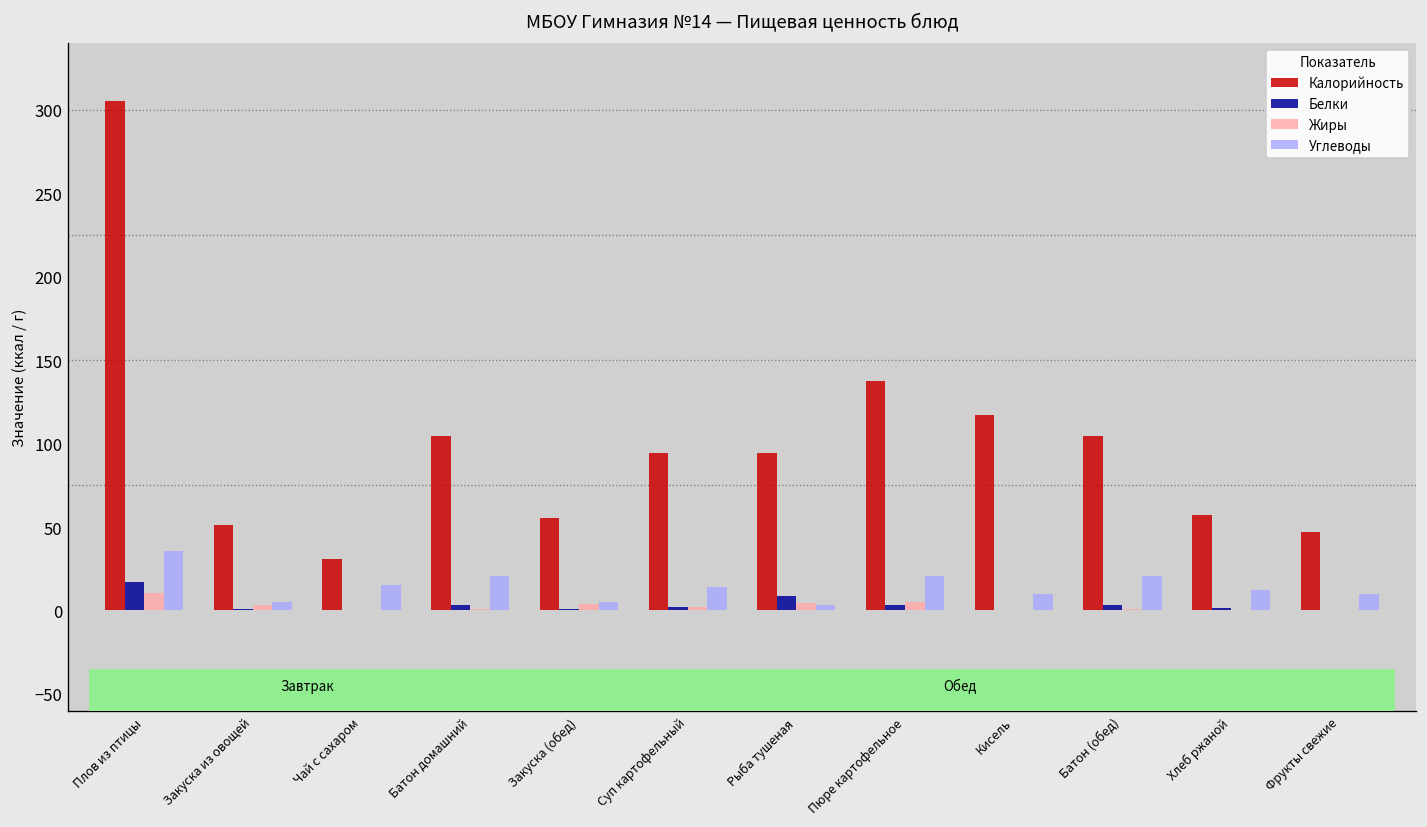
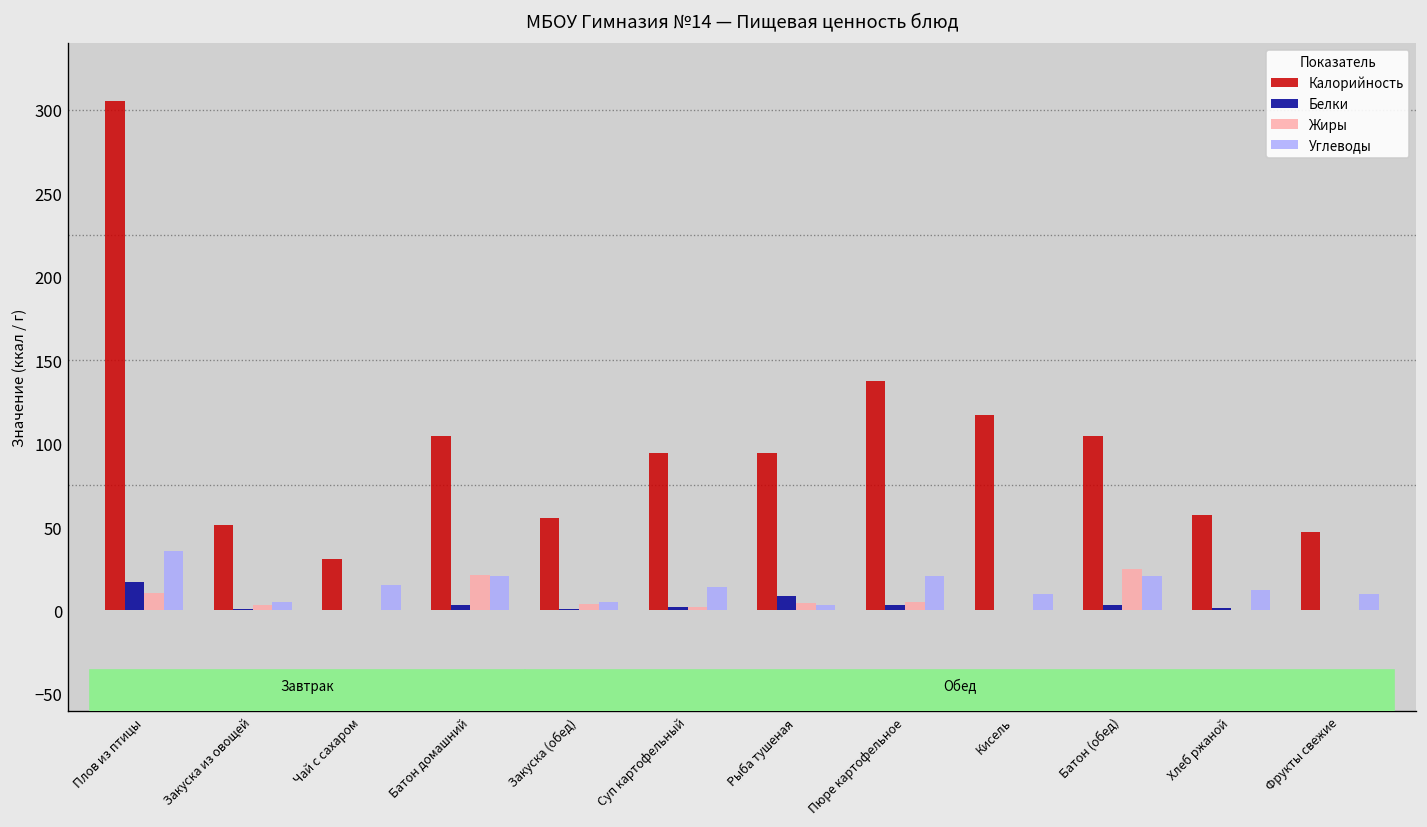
  {
    "Калорийность": {
      "Плов из птицы": 305,
      "Закуска из овощей": 51,
      "Чай с сахаром": 31,
      "Батон домашний": 105,
      "Закуска (обед)": 56,
      "Суп картофельный": 95,
      "Рыба тушеная": 95,
      "Пюре картофельное": 137,
      "Кисель": 117,
      "Батон (обед)": 105,
      "Хлеб ржаной": 57,
      "Фрукты свежие": 47
    },
    "Белки": {
      "Плов из птицы": 17,
      "Батон домашний": 3,
      "Суп картофельный": 2,
      "Рыба тушеная": 9,
      "Пюре картофельное": 3,
      "Батон (обед)": 3
    },
    "Жиры": {
      "Плов из птицы": 11,
      "Закуска из овощей": 3,
-     "Батон домашний": 1,
+     "Батон домашний": 21,
      "Закуска (обед)": 4,
      "Суп картофельный": 2,
      "Рыба тушеная": 4,
      "Пюре картофельное": 5,
-     "Батон (обед)": 1
+     "Батон (обед)": 25
    },
    "Углеводы": {
      "Плов из птицы": 36,
      "Закуска из овощей": 5,
      "Чай с сахаром": 15,
      "Батон домашний": 21,
      "Закуска (обед)": 5,
      "Суп картофельный": 14,
      "Рыба тушеная": 3,
      "Пюре картофельное": 20,
      "Кисель": 10,
      "Батон (обед)": 21,
      "Хлеб ржаной": 12,
      "Фрукты свежие": 10
    }
  }
